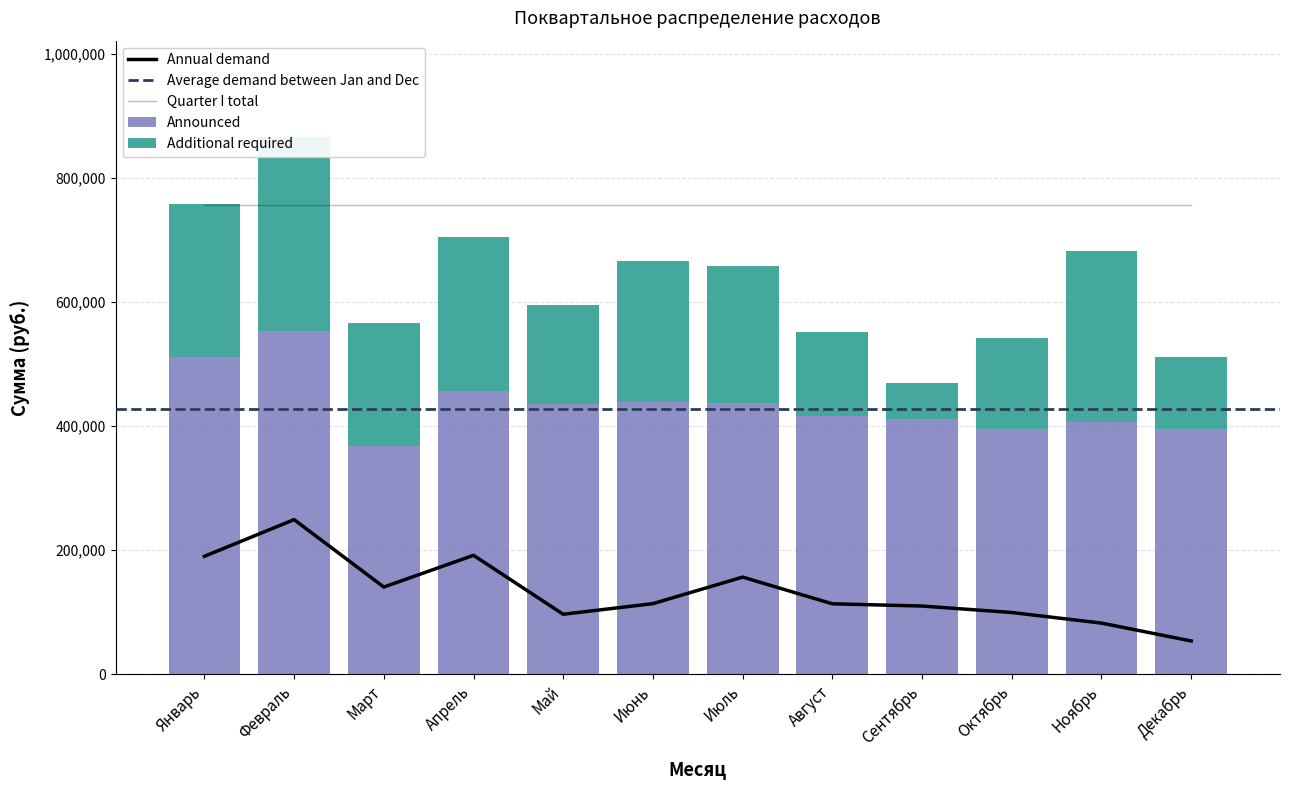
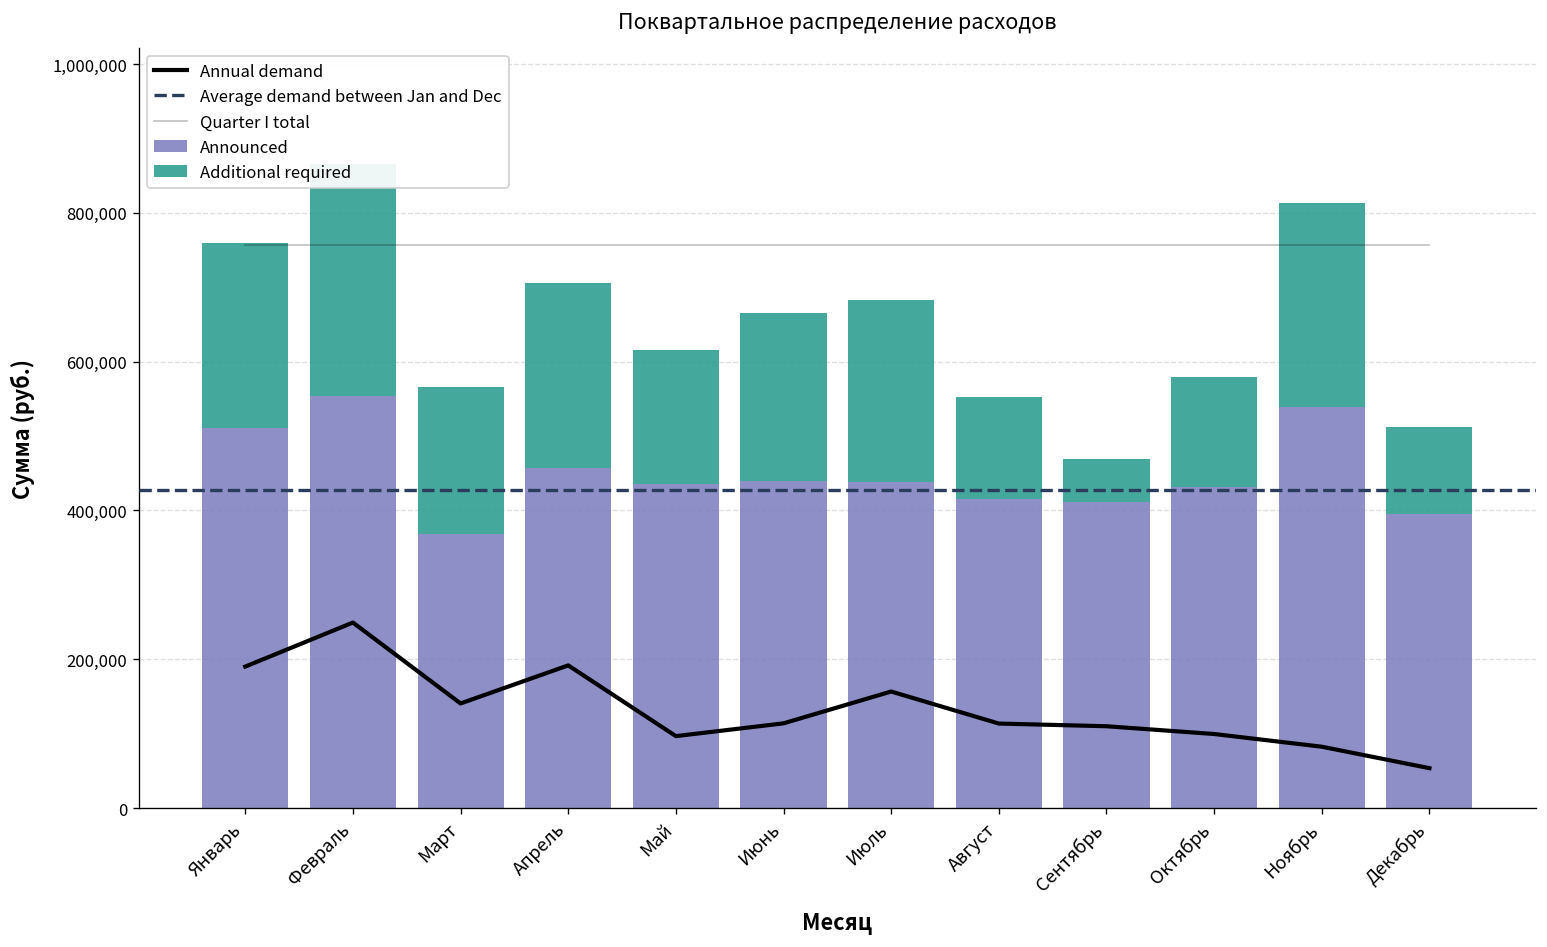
  {
    "Announced": {
      "Январь": "510,000",
      "Февраль": "550,000",
      "Март": "370,000",
      "Апрель": "460,000",
      "Май": "440,000",
      "Июнь": "440,000",
      "Июль": "440,000",
      "Август": "420,000",
      "Сентябрь": "410,000",
-     "Октябрь": "400,000",
-     "Ноябрь": "410,000",
+     "Октябрь": "430,000",
+     "Ноябрь": "540,000",
      "Декабрь": "400,000"
    },
    "Additional required": {
      "Январь": "250,000",
      "Март": "200,000",
      "Апрель": "250,000",
-     "Май": "160,000",
+     "Май": "180,000",
      "Июнь": "230,000",
-     "Июль": "220,000",
+     "Июль": "250,000",
      "Август": "140,000",
      "Сентябрь": "60,000",
      "Октябрь": "150,000",
      "Ноябрь": "280,000",
      "Декабрь": "120,000"
    }
  }
